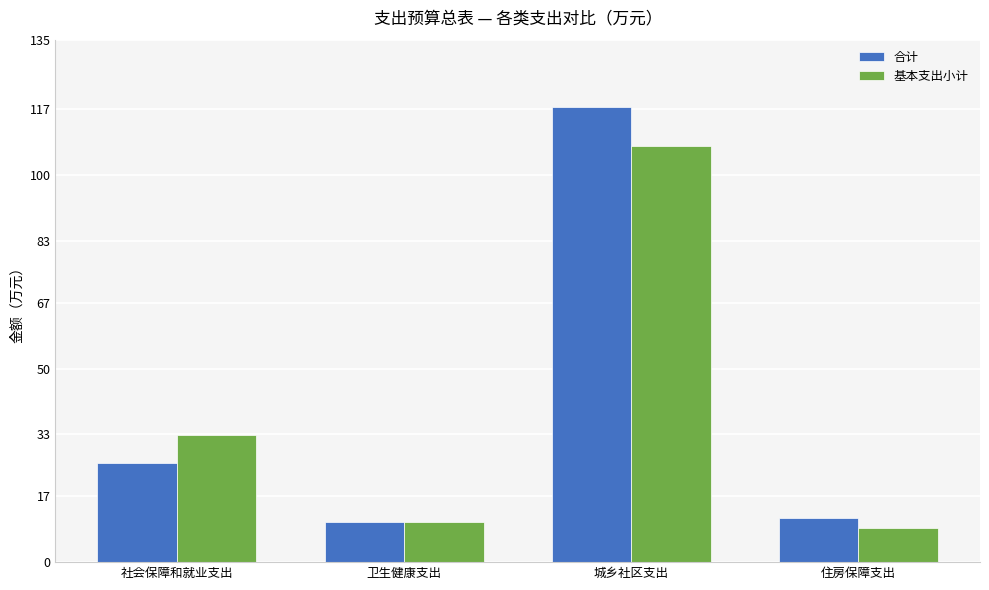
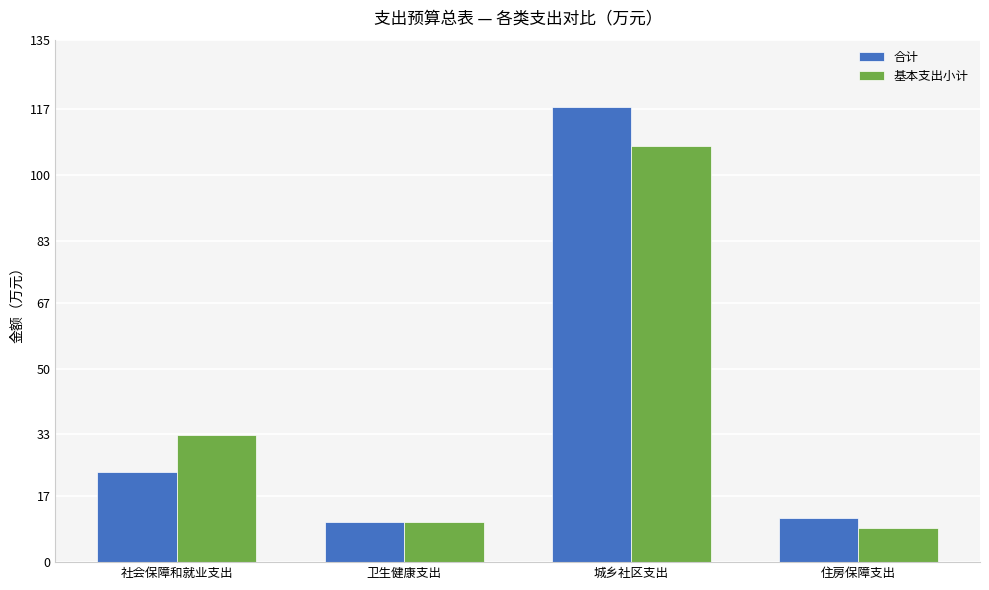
  {
    "合计": {
-     "社会保障和就业支出": 26,
+     "社会保障和就业支出": 23,
      "卫生健康支出": 10,
      "城乡社区支出": 118,
      "住房保障支出": 11
    },
    "基本支出小计": {
      "社会保障和就业支出": 33,
      "卫生健康支出": 10,
      "城乡社区支出": 108,
      "住房保障支出": 9
    }
  }
